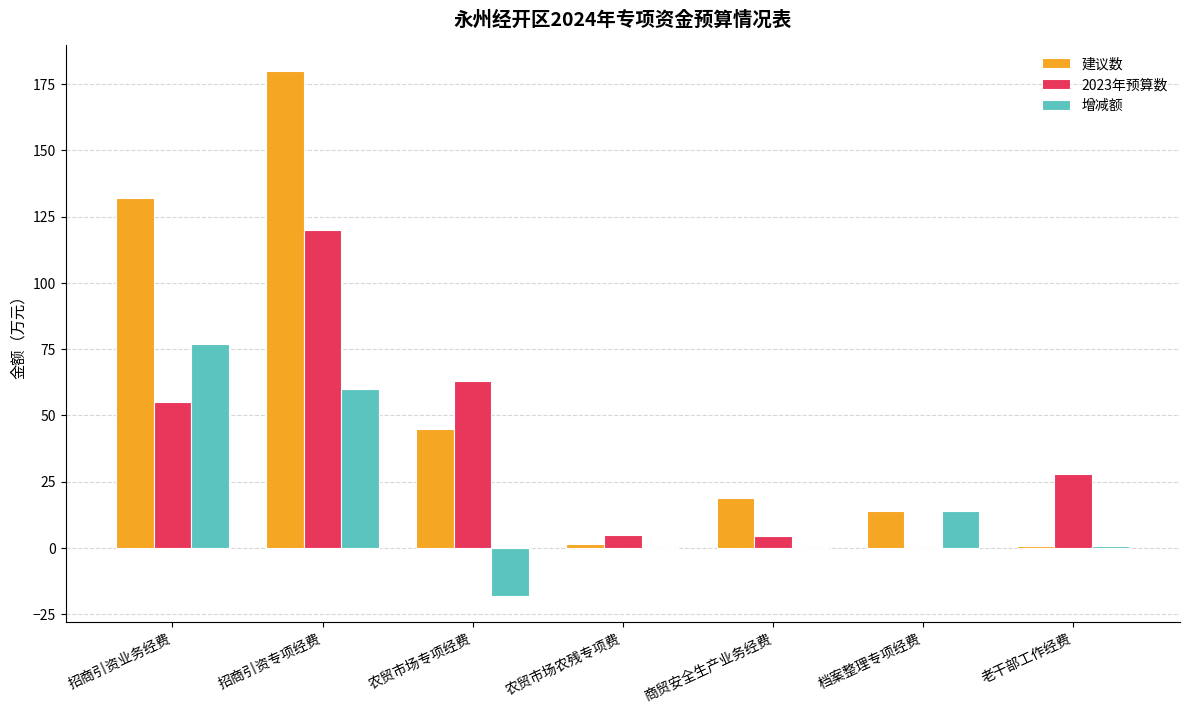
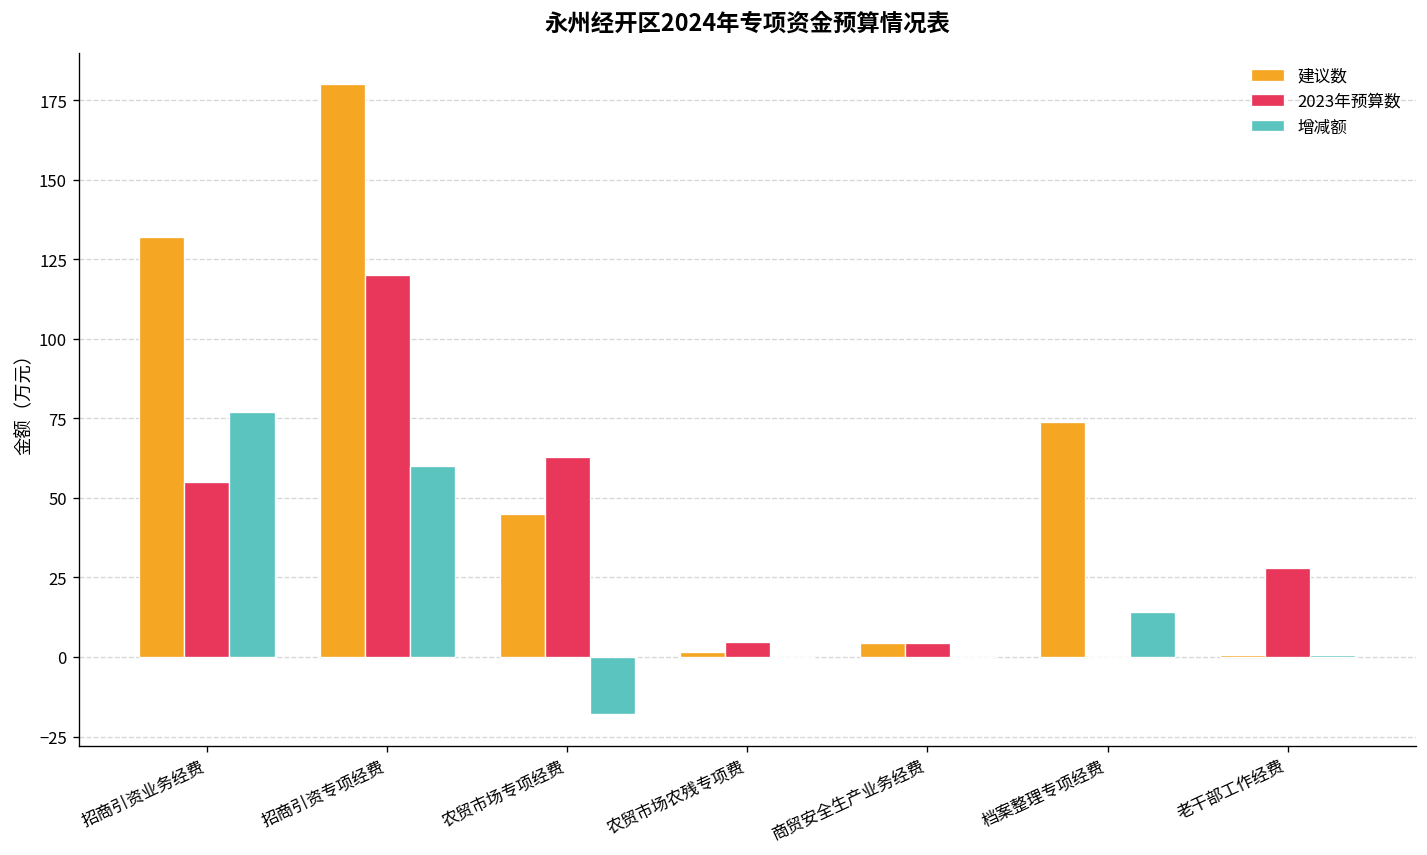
  {
    "建议数": {
      "招商引资业务经费": 132,
      "招商引资专项经费": 180,
      "农贸市场专项经费": 45,
      "农贸市场农残专项费": 2,
-     "商贸安全生产业务经费": 19,
-     "档案整理专项经费": 14
+     "商贸安全生产业务经费": 5,
+     "档案整理专项经费": 74
    },
    "2023年预算数": {
      "招商引资业务经费": 55,
      "招商引资专项经费": 120,
      "农贸市场专项经费": 63,
      "农贸市场农残专项费": 5,
      "商贸安全生产业务经费": 5,
      "档案整理专项经费": 0,
      "老干部工作经费": 28
    },
    "增减额": {
      "招商引资业务经费": 77,
      "招商引资专项经费": 60,
      "农贸市场专项经费": -18,
      "农贸市场农残专项费": 0,
      "商贸安全生产业务经费": 0,
      "档案整理专项经费": 14
    }
  }
